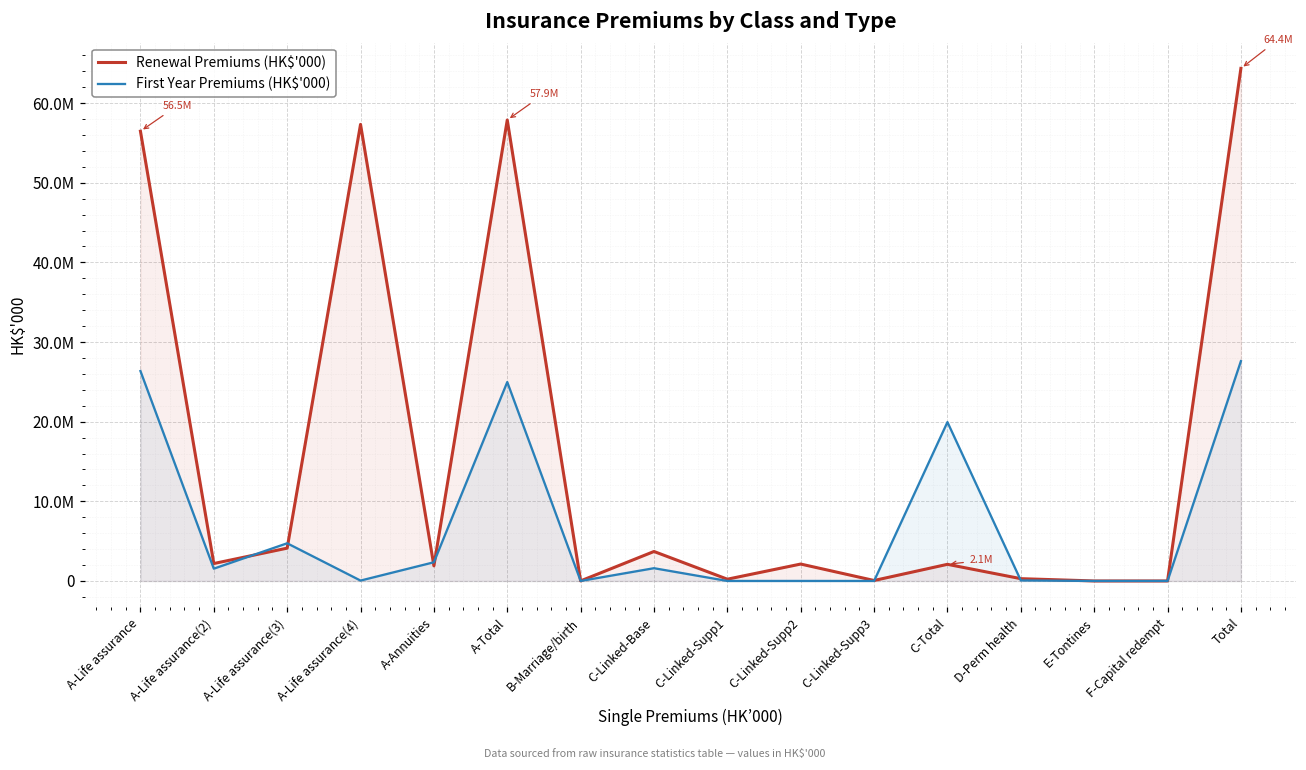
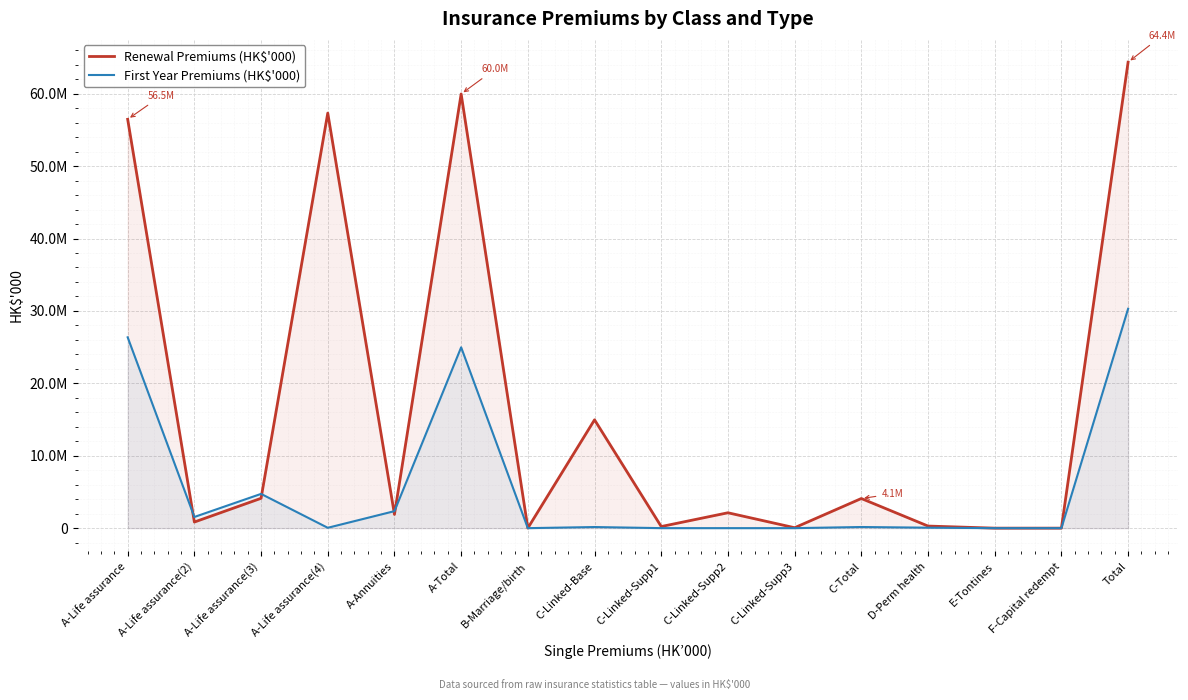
  {
    "Renewal Premiums (HK$'000)": {
      "A-Life assurance": "56.5M",
-     "A-Life assurance(2)": "2000000",
-     "A-Total": "57.9M",
-     "C-Linked-Base": "4000000",
-     "C-Total": "2.1M",
+     "A-Life assurance(2)": "1000000",
+     "A-Total": "60.0M",
+     "C-Linked-Base": "15000000",
+     "C-Total": "4.1M",
      "Total": "64.4M"
    },
    "First Year Premiums (HK$'000)": {
      "A-Life assurance": "26000000",
      "A-Life assurance(2)": "2000000",
      "A-Life assurance(3)": "5000000",
      "A-Life assurance(4)": "0",
      "A-Annuities": "2000000",
      "A-Total": "25000000",
-     "C-Linked-Base": "2000000",
+     "C-Linked-Base": "0",
      "C-Linked-Supp2": "0",
-     "C-Total": "20000000",
-     "Total": "28000000"
+     "C-Total": "0",
+     "Total": "30000000"
    }
  }
